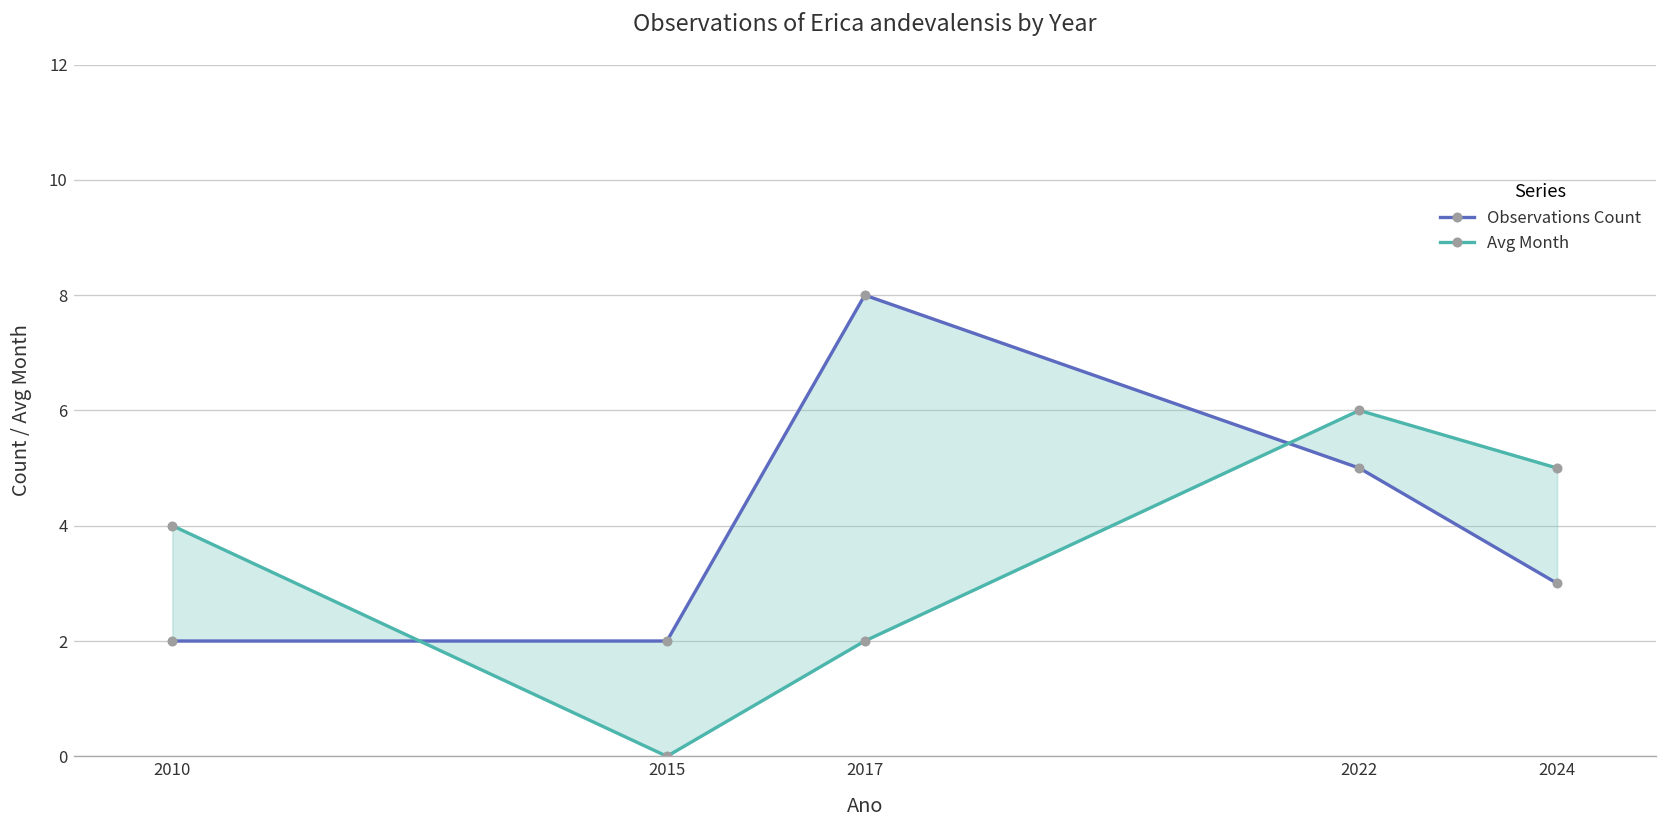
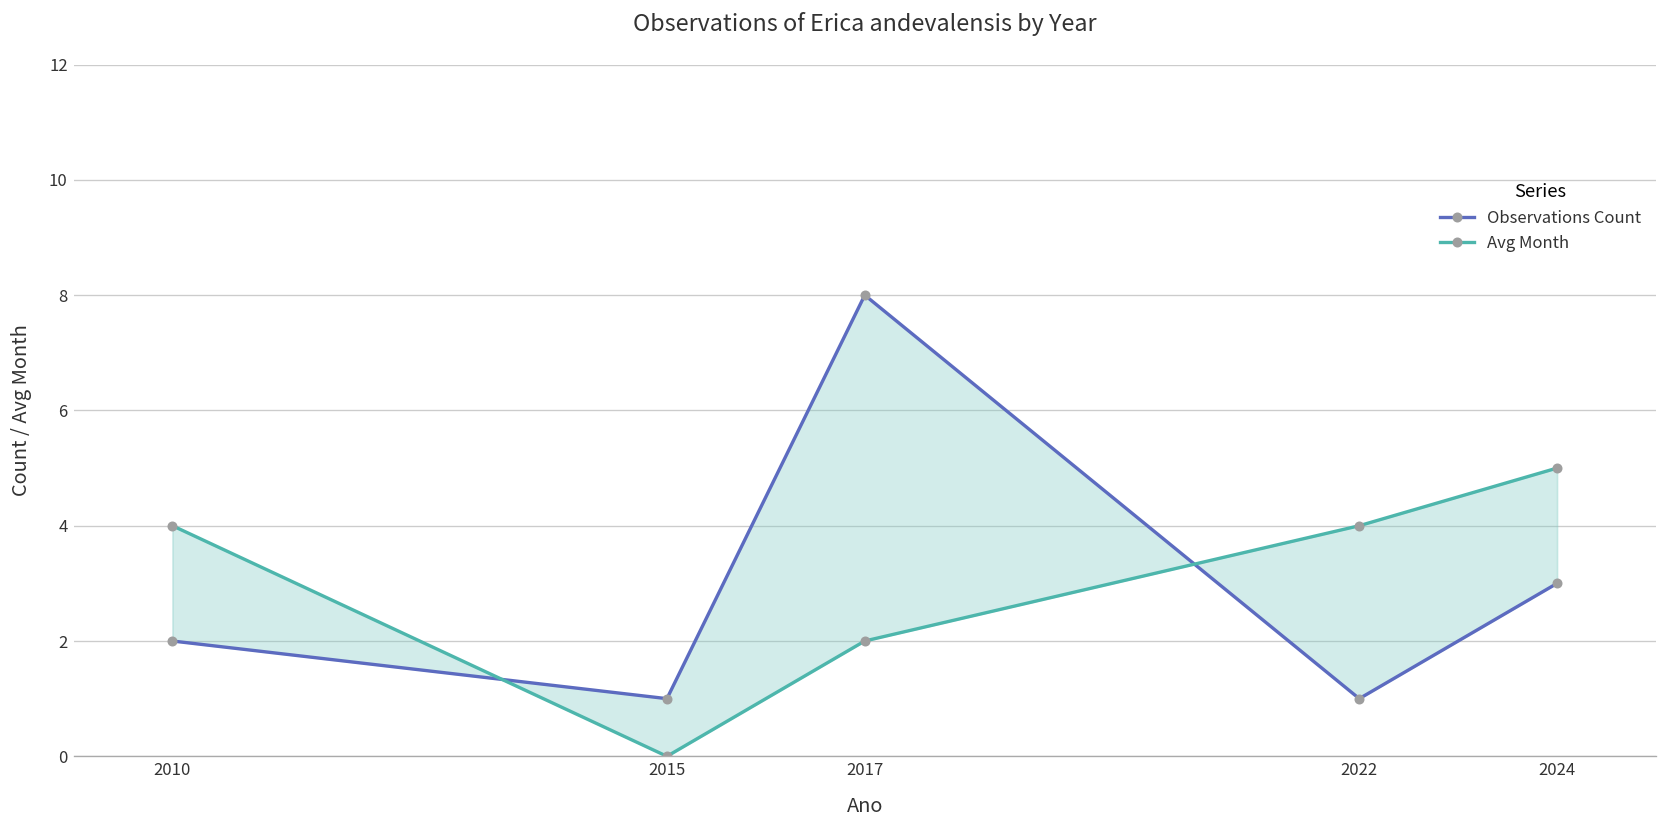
  {
    "Observations Count": {
      "2010": 2,
-     "2015": 2,
-     "2022": 5,
+     "2015": 1,
+     "2022": 1,
      "2024": 3
    },
    "Avg Month": {
      "2015": 0,
      "2017": 2,
-     "2022": 6
+     "2022": 4
    }
  }
